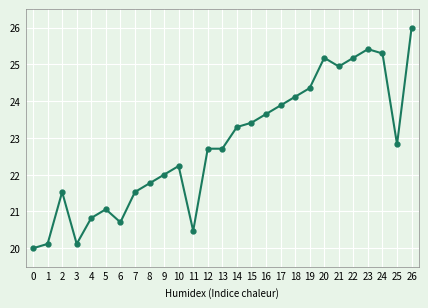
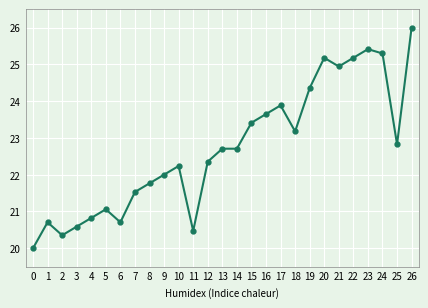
  {
    "0": 20.0,
-   "1": 20.1,
-   "2": 21.5,
-   "3": 20.1,
+   "1": 20.7,
+   "2": 20.4,
+   "3": 20.6,
    "4": 20.8,
    "5": 21.1,
    "6": 20.7,
    "7": 21.5,
    "8": 21.8,
    "9": 22.0,
    "10": 22.2,
    "11": 20.5,
-   "12": 22.7,
+   "12": 22.4,
    "13": 22.7,
-   "14": 23.3,
+   "14": 22.7,
    "15": 23.4,
    "16": 23.6,
    "17": 23.9,
-   "18": 24.1,
+   "18": 23.2,
    "19": 24.4,
    "20": 25.2,
    "21": 24.9,
    "22": 25.2,
    "23": 25.4,
    "24": 25.3,
    "25": 22.8,
    "26": 26.0
  }
